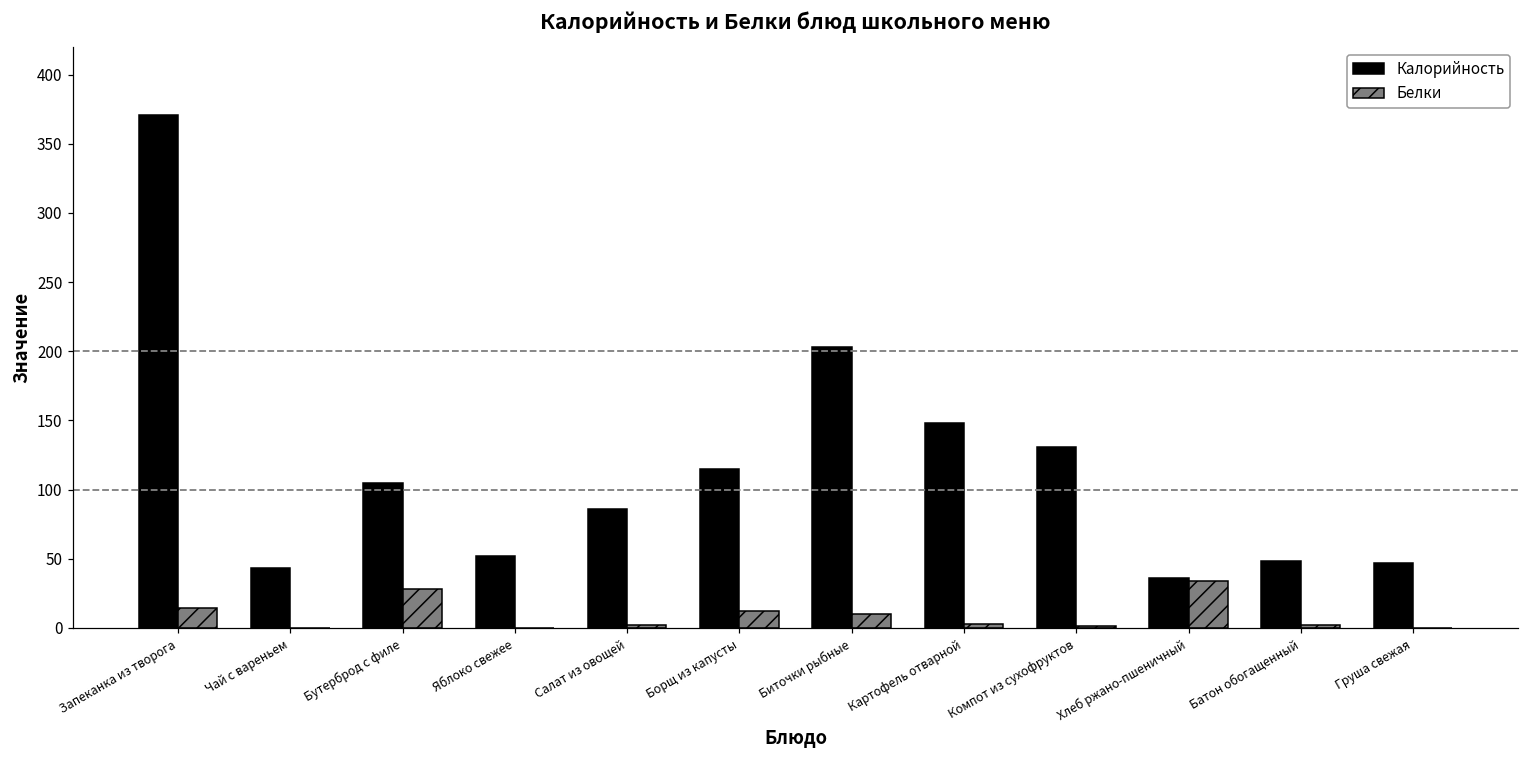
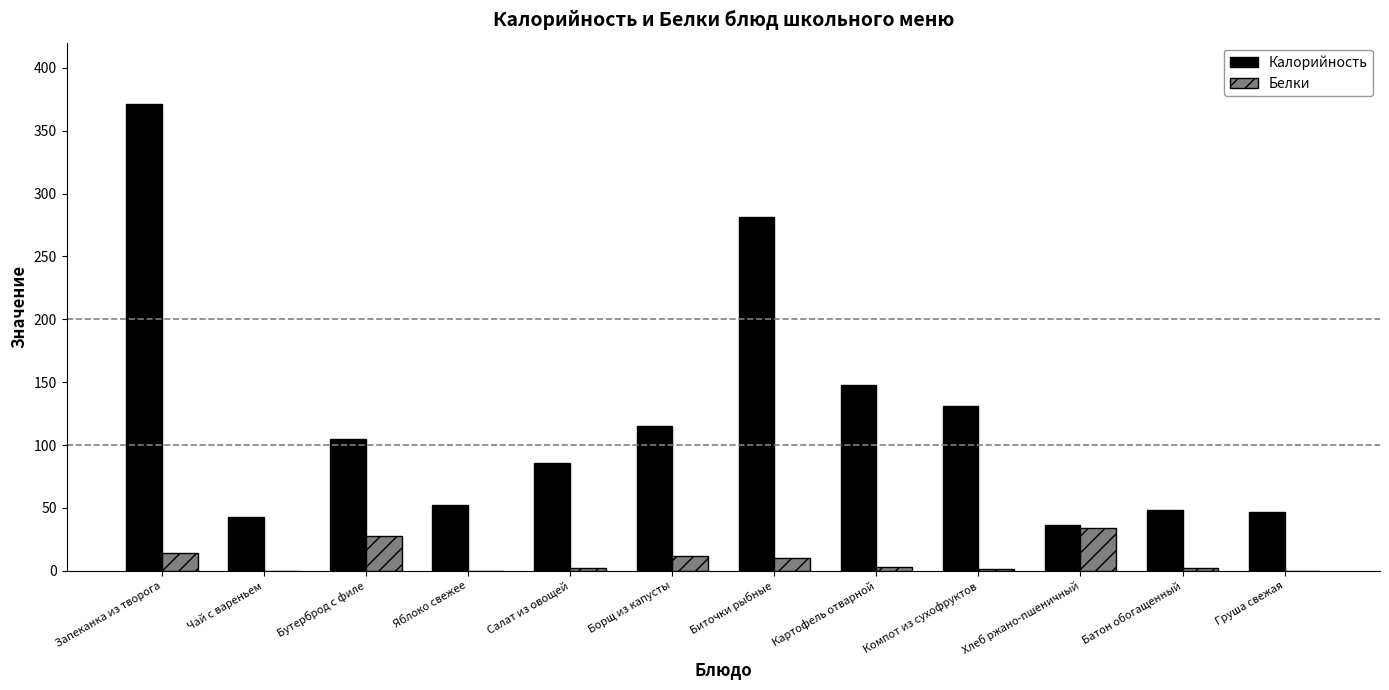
  {
    "Калорийность": {
      "Запеканка из творога": 371,
      "Чай с вареньем": 43,
      "Бутерброд с филе": 105,
      "Яблоко свежее": 52,
      "Салат из овощей": 86,
      "Борщ из капусты": 115,
-     "Биточки рыбные": 203,
+     "Биточки рыбные": 281,
      "Картофель отварной": 148,
      "Компот из сухофруктов": 131,
      "Хлеб ржано-пшеничный": 36,
      "Батон обогащенный": 48,
      "Груша свежая": 47
    },
    "Белки": {
      "Запеканка из творога": 14,
      "Чай с вареньем": 0,
      "Бутерброд с филе": 28,
      "Яблоко свежее": 0,
      "Салат из овощей": 2,
      "Борщ из капусты": 12,
      "Биточки рыбные": 10,
      "Картофель отварной": 3,
      "Хлеб ржано-пшеничный": 34,
      "Батон обогащенный": 2,
      "Груша свежая": 0
    }
  }
